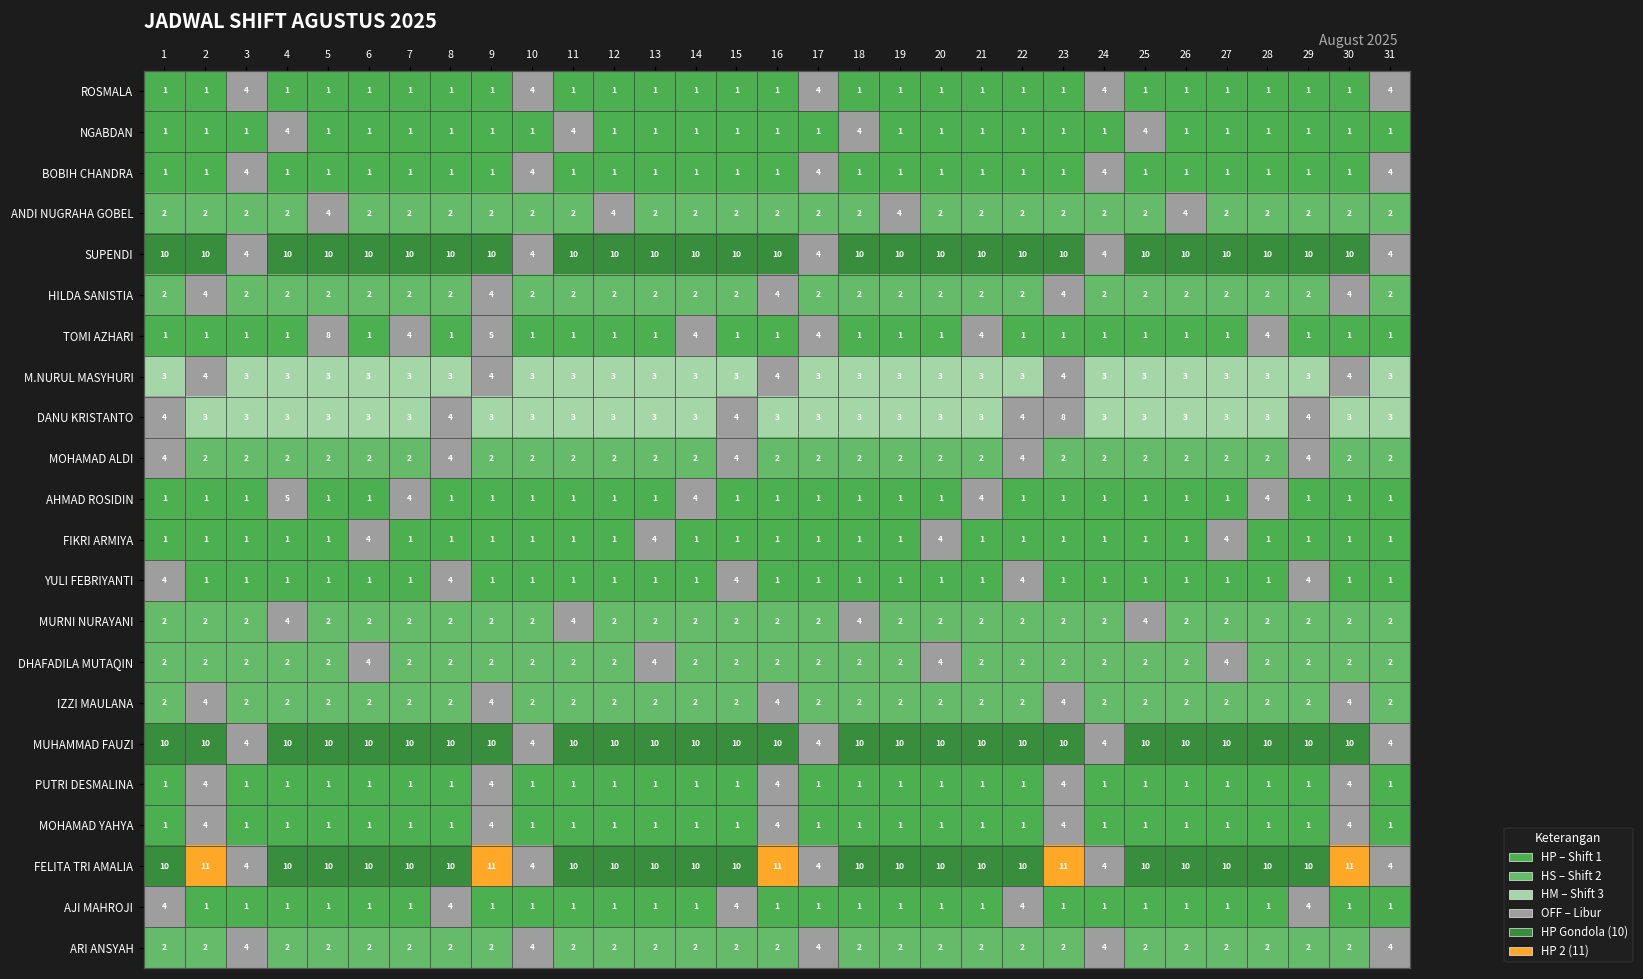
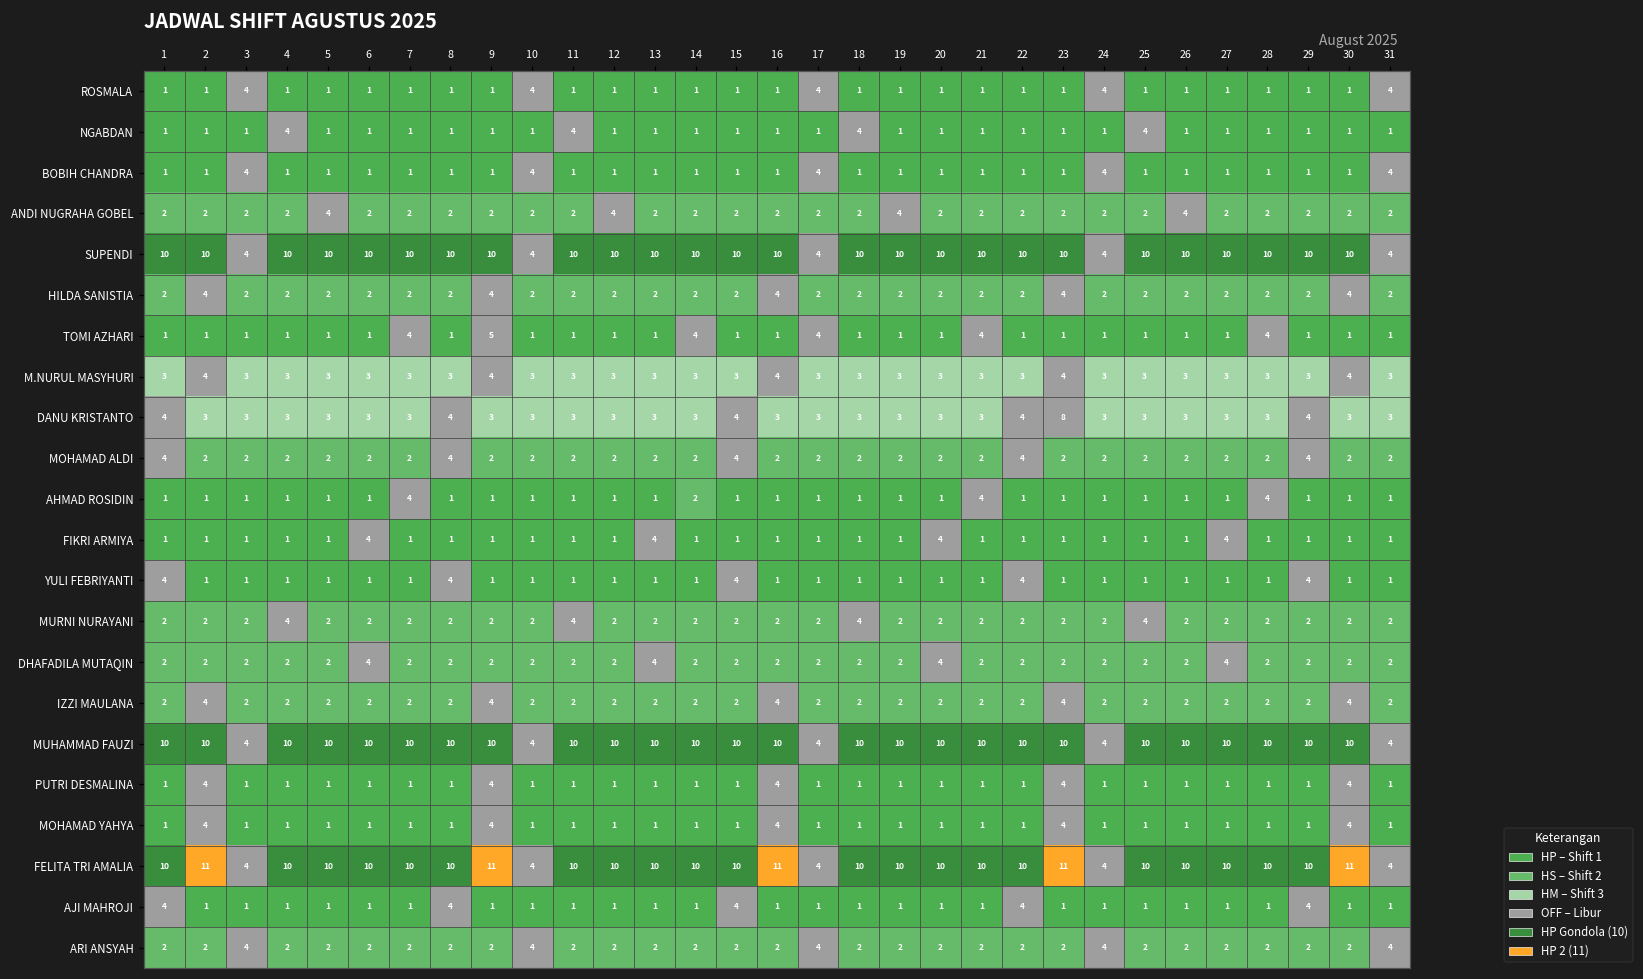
  {
    "TOMI AZHARI": {
      "1": 1,
      "2": 1,
      "3": 1,
      "4": 1,
-     "5": 8,
+     "5": 1,
      "6": 1,
      "7": 4,
      "8": 1,
      "9": 5,
      "10": 1,
      "11": 1,
      "12": 1,
      "13": 1,
      "14": 4,
      "15": 1,
      "16": 1,
      "17": 4,
      "18": 1,
      "19": 1,
      "20": 1,
      "21": 4,
      "22": 1,
      "23": 1,
      "24": 1,
      "25": 1,
      "26": 1,
      "27": 1,
      "28": 4,
      "29": 1,
      "30": 1,
      "31": 1
    },
    "AHMAD ROSIDIN": {
      "1": 1,
      "2": 1,
      "3": 1,
-     "4": 5,
+     "4": 1,
      "5": 1,
      "6": 1,
      "7": 4,
      "8": 1,
      "9": 1,
      "10": 1,
      "11": 1,
      "12": 1,
      "13": 1,
-     "14": 4,
+     "14": 2,
      "15": 1,
      "16": 1,
      "17": 1,
      "18": 1,
      "19": 1,
      "20": 1,
      "21": 4,
      "22": 1,
      "23": 1,
      "24": 1,
      "25": 1,
      "26": 1,
      "27": 1,
      "28": 4,
      "29": 1,
      "30": 1,
      "31": 1
    }
  }
